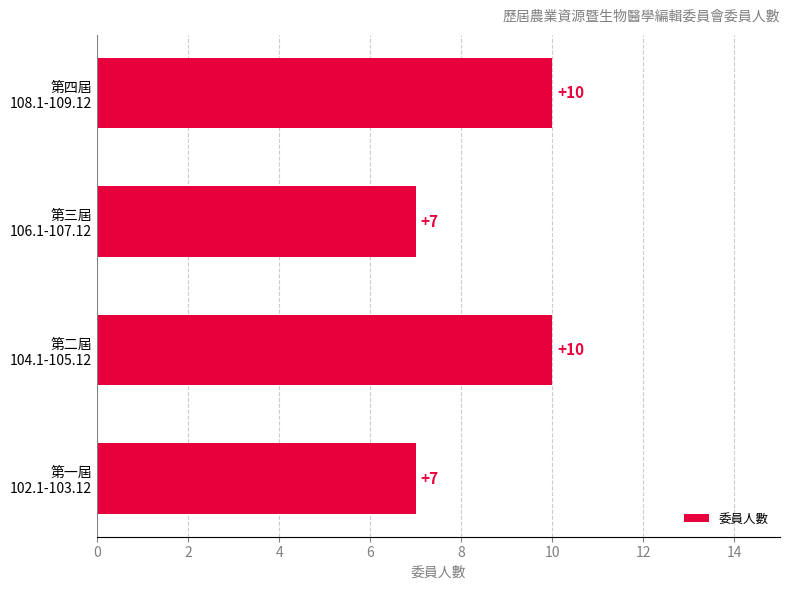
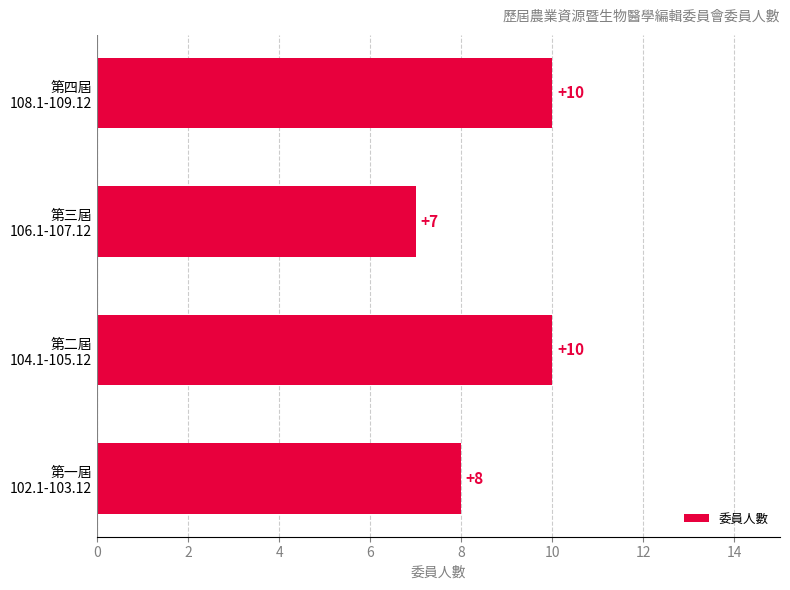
  {
    "第四屆 108.1-109.12": "+10",
    "第三屆 106.1-107.12": "+7",
    "第二屆 104.1-105.12": "+10",
-   "第一屆 102.1-103.12": "+7"
+   "第一屆 102.1-103.12": "+8"
  }
